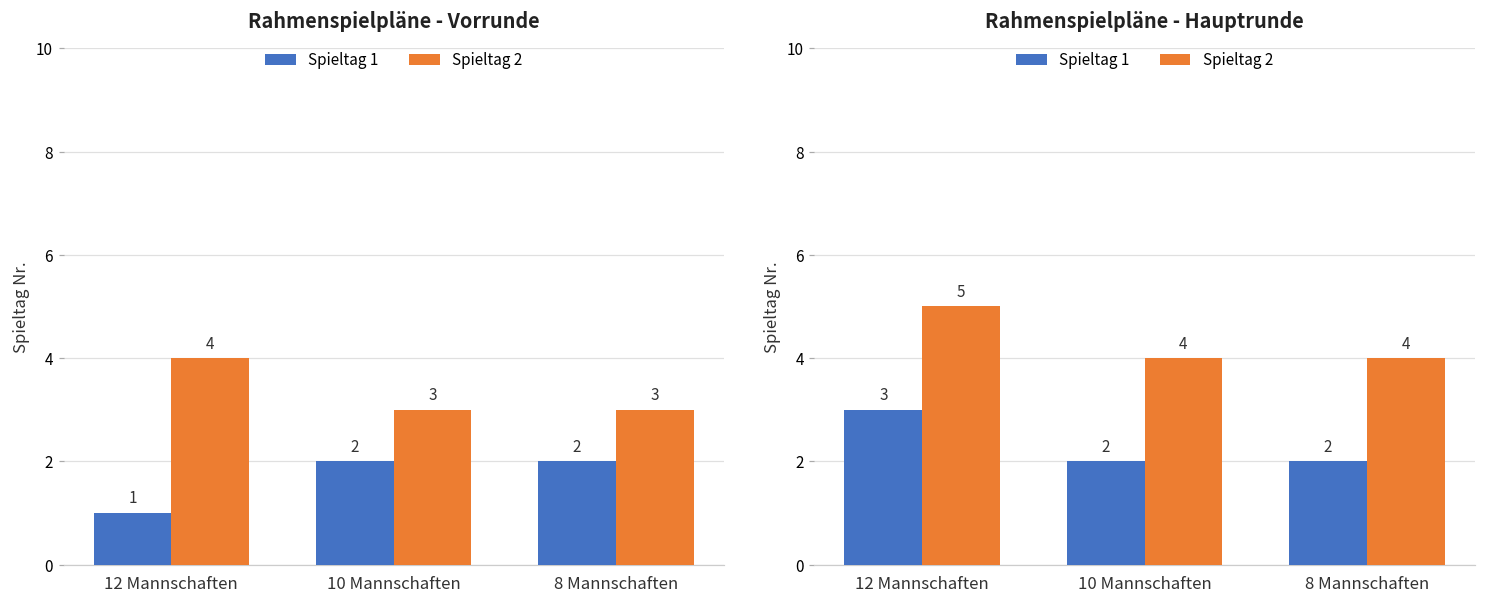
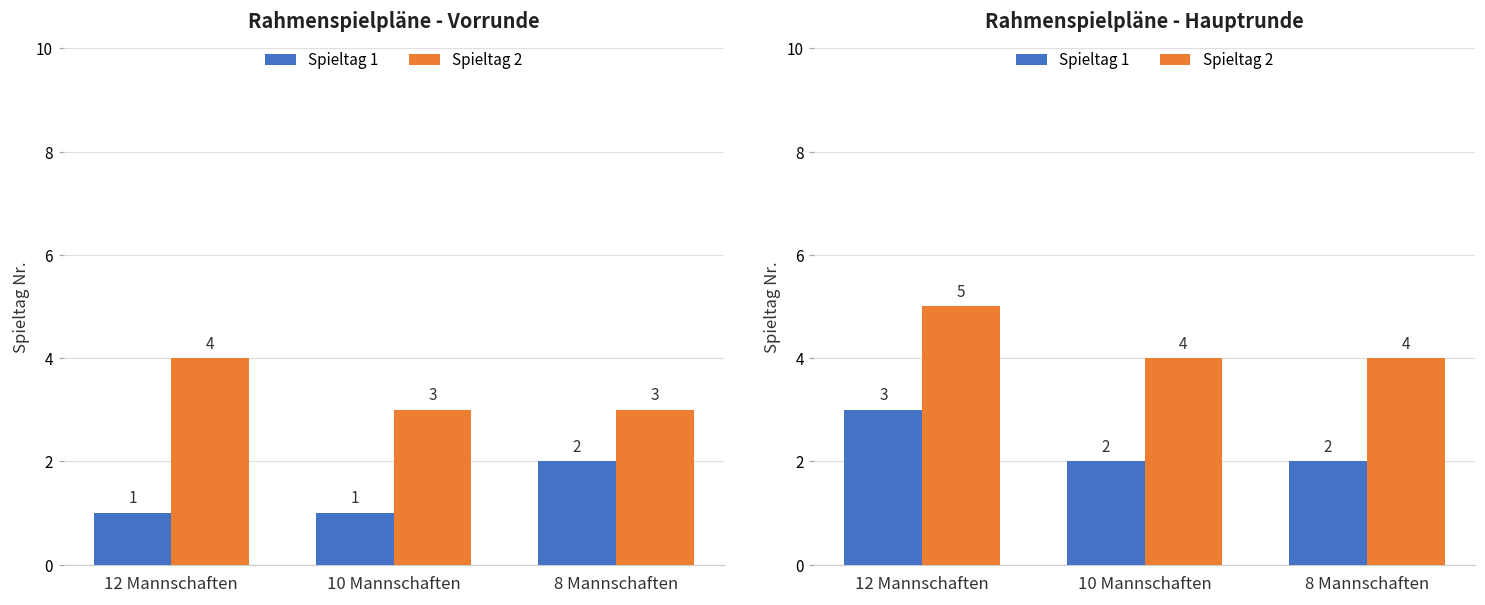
  {
    "Rahmenspielpläne - Vorrunde": {
      "Spieltag 1": {
        "12 Mannschaften": 1,
-       "10 Mannschaften": 2,
+       "10 Mannschaften": 1,
        "8 Mannschaften": 2
      },
      "Spieltag 2": {
        "12 Mannschaften": 4,
        "10 Mannschaften": 3,
        "8 Mannschaften": 3
      }
    },
    "Rahmenspielpläne - Hauptrunde": {
      "Spieltag 1": {
        "12 Mannschaften": 3,
        "10 Mannschaften": 2,
        "8 Mannschaften": 2
      },
      "Spieltag 2": {
        "12 Mannschaften": 5,
        "10 Mannschaften": 4,
        "8 Mannschaften": 4
      }
    }
  }
